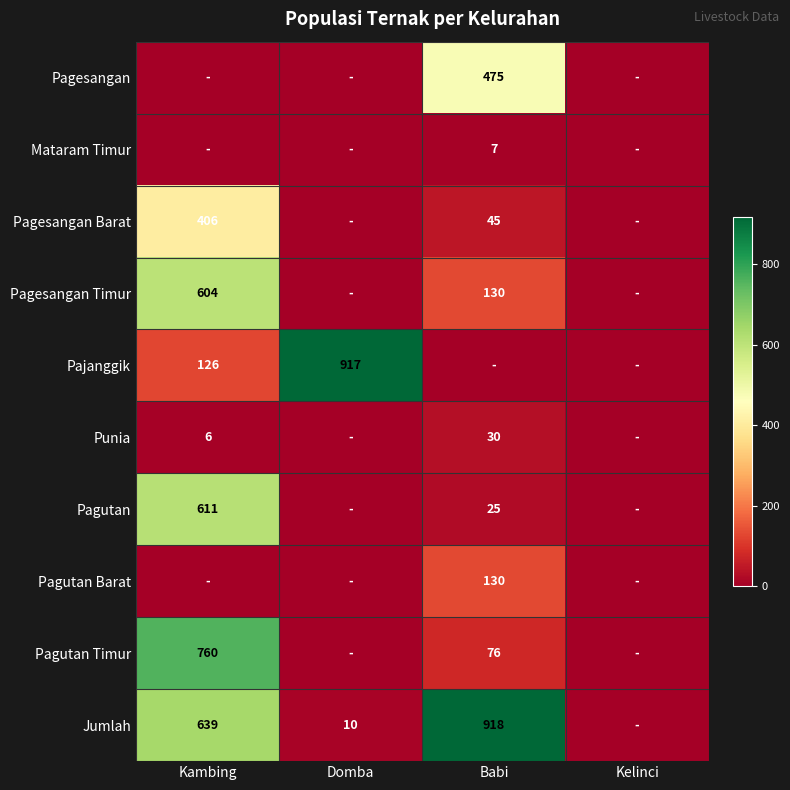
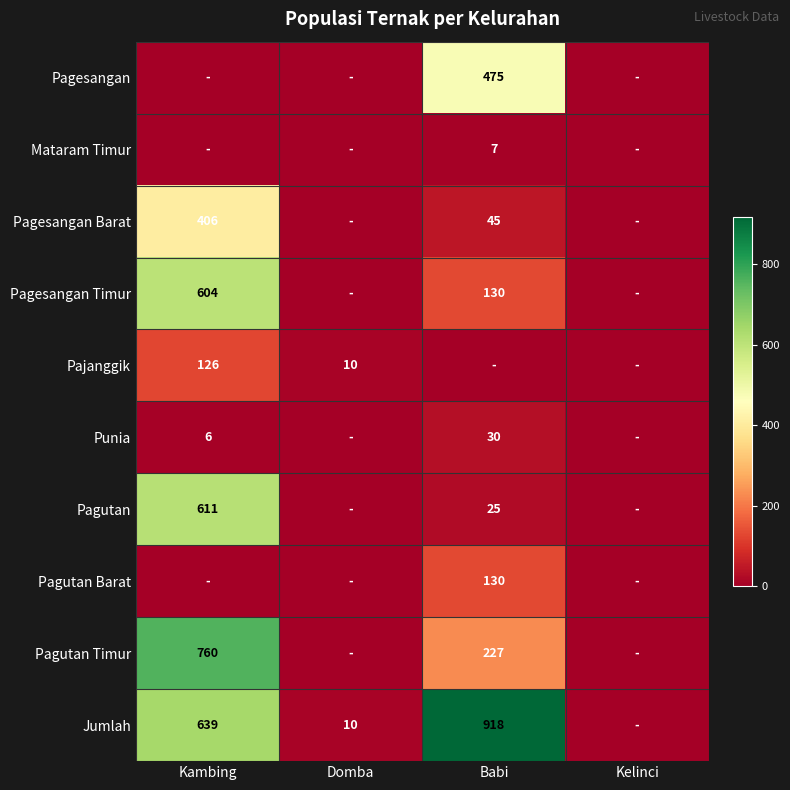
  {
    "Pagesangan": {
      "Babi": 475
    },
    "Mataram Timur": {
      "Babi": 7
    },
    "Pagesangan Barat": {
      "Kambing": 406,
      "Babi": 45
    },
    "Pagesangan Timur": {
      "Kambing": 604,
      "Babi": 130
    },
    "Pajanggik": {
      "Kambing": 126,
-     "Domba": 917
+     "Domba": 10
    },
    "Punia": {
      "Kambing": 6,
      "Babi": 30
    },
    "Pagutan": {
      "Kambing": 611,
      "Babi": 25
    },
    "Pagutan Barat": {
      "Babi": 130
    },
    "Pagutan Timur": {
      "Kambing": 760,
-     "Babi": 76
+     "Babi": 227
    },
    "Jumlah": {
      "Kambing": 639,
      "Domba": 10,
      "Babi": 918
    }
  }
